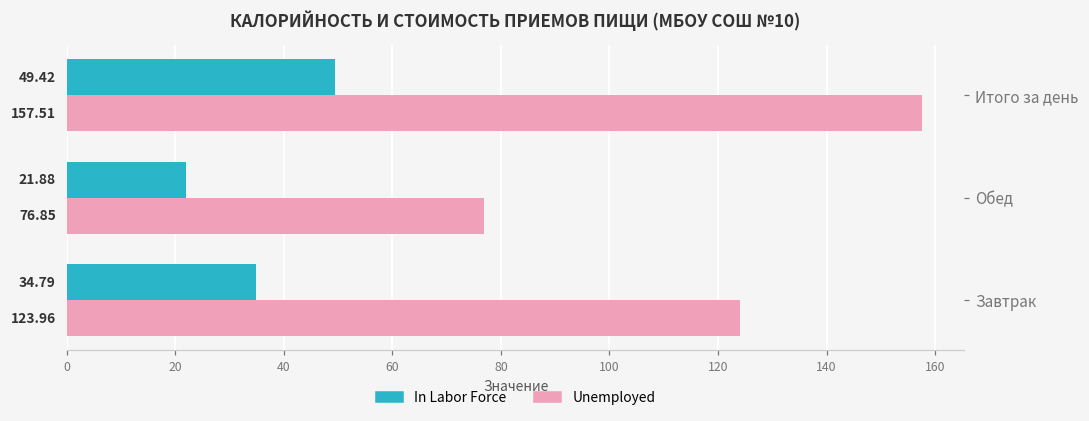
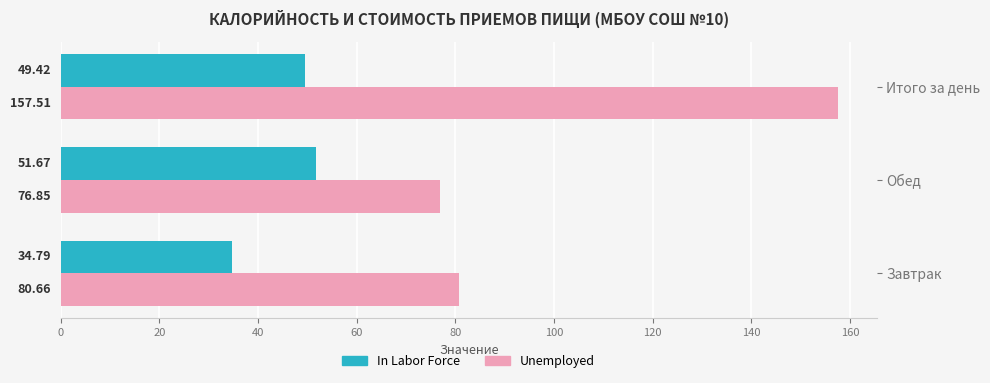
  {
    "In Labor Force": {
-     "Обед": 21.88
+     "Обед": 51.67
    },
    "Unemployed": {
-     "Завтрак": 123.96
+     "Завтрак": 80.66
    }
  }
